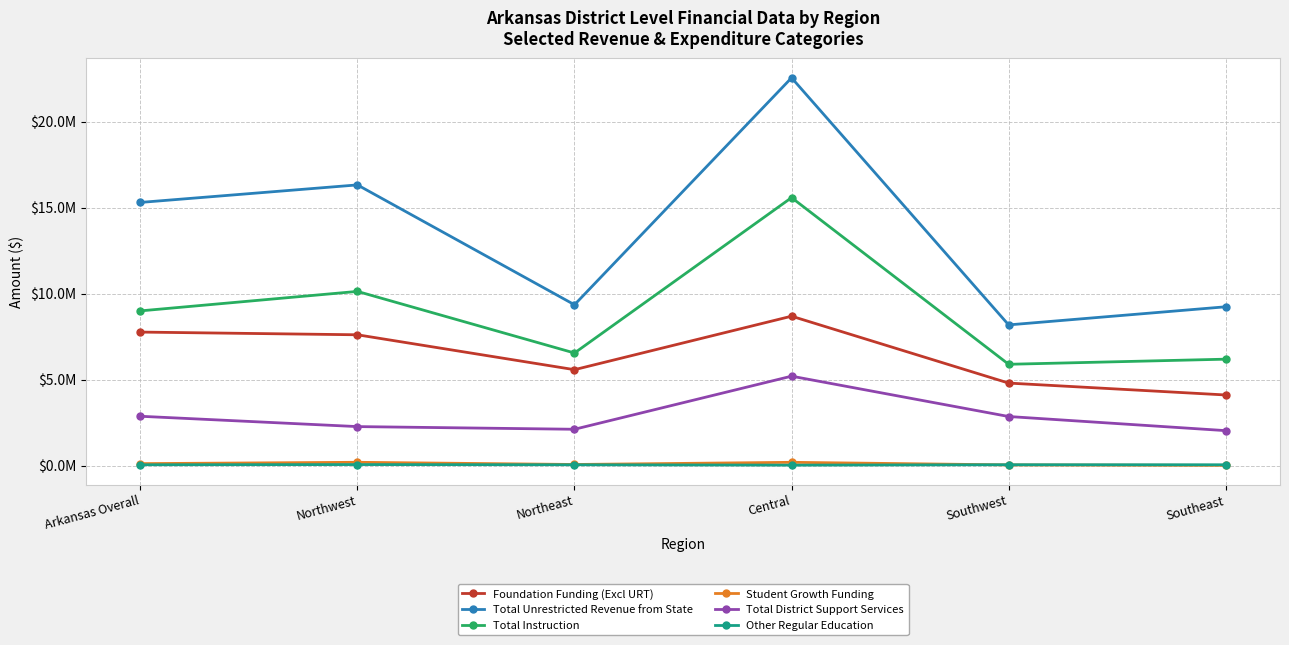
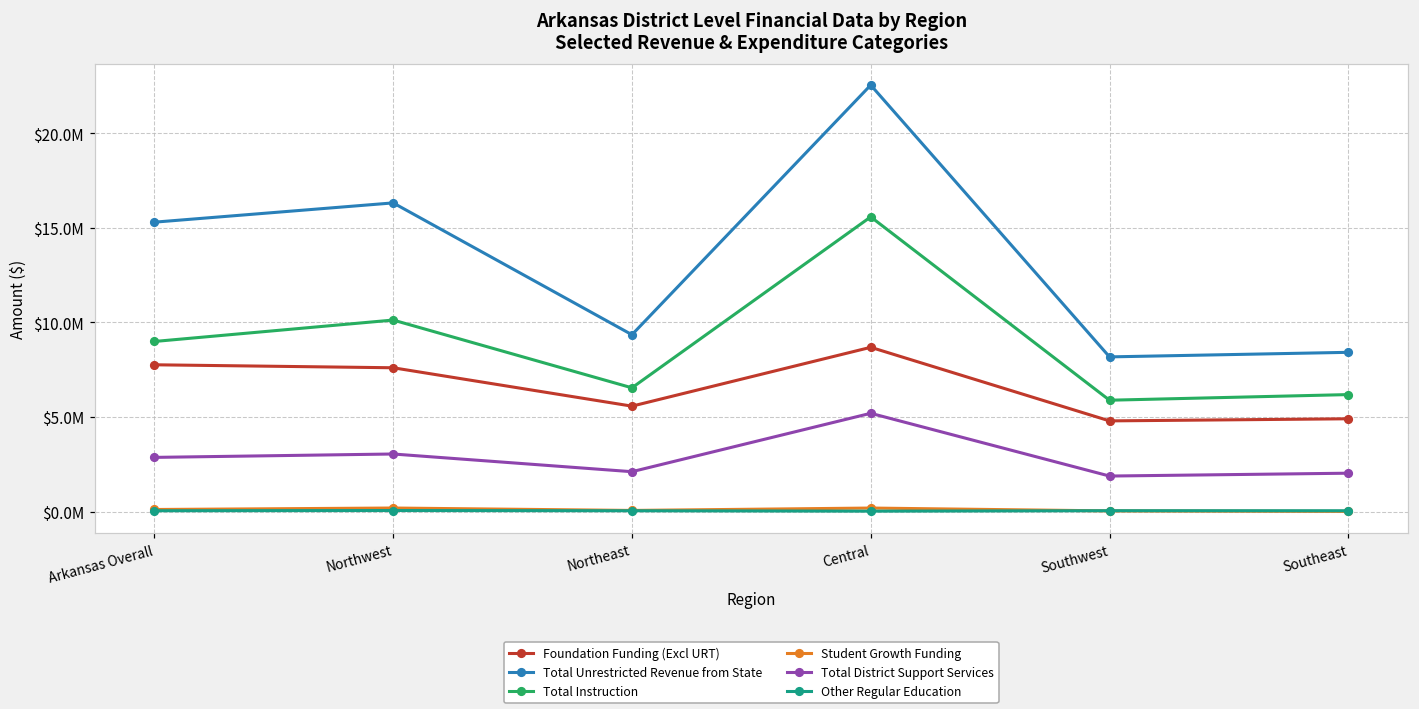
  {
    "Foundation Funding (Excl URT)": {
      "Arkansas Overall": "$7800000",
      "Northwest": "$7600000",
      "Northeast": "$5600000",
      "Central": "$8700000",
      "Southwest": "$4800000",
-     "Southeast": "$4100000"
+     "Southeast": "$4900000"
    },
    "Total Unrestricted Revenue from State": {
      "Arkansas Overall": "$15300000",
      "Northwest": "$16300000",
      "Northeast": "$9300000",
      "Central": "$22500000",
      "Southwest": "$8200000",
-     "Southeast": "$9200000"
+     "Southeast": "$8400000"
    },
    "Student Growth Funding": {
      "Central": "$200000"
    },
    "Total District Support Services": {
      "Arkansas Overall": "$2900000",
-     "Northwest": "$2300000",
+     "Northwest": "$3000000",
      "Northeast": "$2100000",
      "Central": "$5200000",
-     "Southwest": "$2900000",
+     "Southwest": "$1900000",
      "Southeast": "$2000000"
    }
  }
